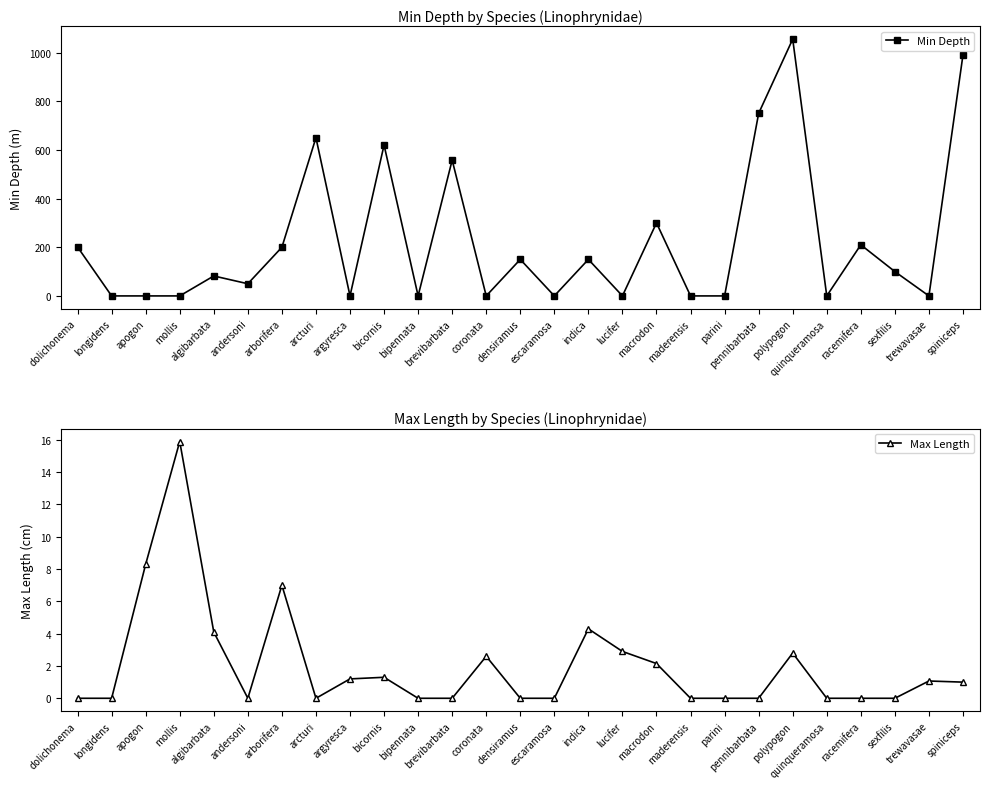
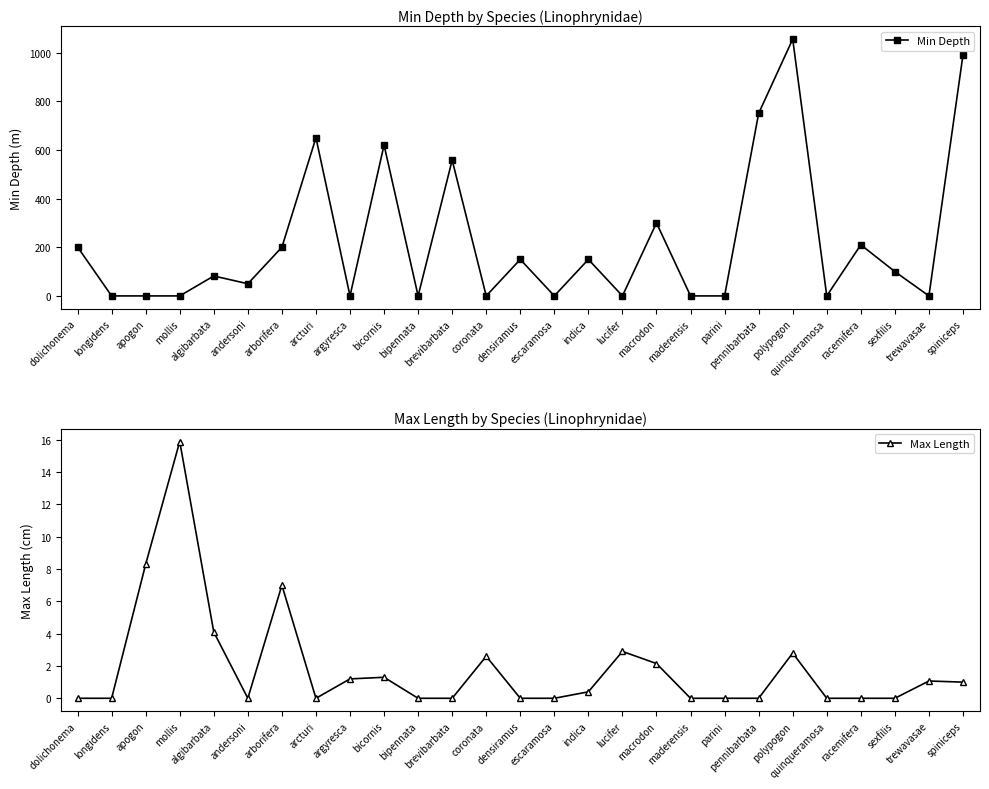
  {
    "Min Depth by Species (Linophrynidae)": {
      "dolichonema": 200,
      "longidens": 0,
      "apogon": 0,
      "mollis": 0,
      "algibarbata": 80,
      "andersoni": 50,
      "arborifera": 200,
      "arcturi": 650,
      "argyresca": 0,
      "bicornis": 620,
      "bipennata": 0,
      "brevibarbata": 560,
      "coronata": 0,
      "densiramus": 150,
      "escaramosa": 0,
      "indica": 150,
      "lucifer": 0,
      "macrodon": 300,
      "maderensis": 0,
      "parini": 0,
      "pennibarbata": 750,
      "polypogon": 1060,
      "quinqueramosa": 0,
      "racemifera": 210,
      "sexfilis": 100,
      "trewavasae": 0,
      "spiniceps": 990
    },
    "Max Length by Species (Linophrynidae)": {
      "dolichonema": 0.0,
      "longidens": 0.0,
      "apogon": 8.3,
      "mollis": 15.9,
      "algibarbata": 4.1,
      "andersoni": 0.0,
      "arborifera": 7.0,
      "arcturi": 0.0,
      "argyresca": 1.2,
      "bicornis": 1.3,
      "bipennata": 0.0,
      "brevibarbata": 0.0,
      "coronata": 2.6,
      "densiramus": 0.0,
      "escaramosa": 0.0,
-     "indica": 4.3,
+     "indica": 0.4,
      "lucifer": 2.9,
      "macrodon": 2.2,
      "maderensis": 0.0,
      "parini": 0.0,
      "pennibarbata": 0.0,
      "polypogon": 2.8,
      "quinqueramosa": 0.0,
      "racemifera": 0.0,
      "sexfilis": 0.0,
      "trewavasae": 1.1,
      "spiniceps": 1.0
    }
  }
